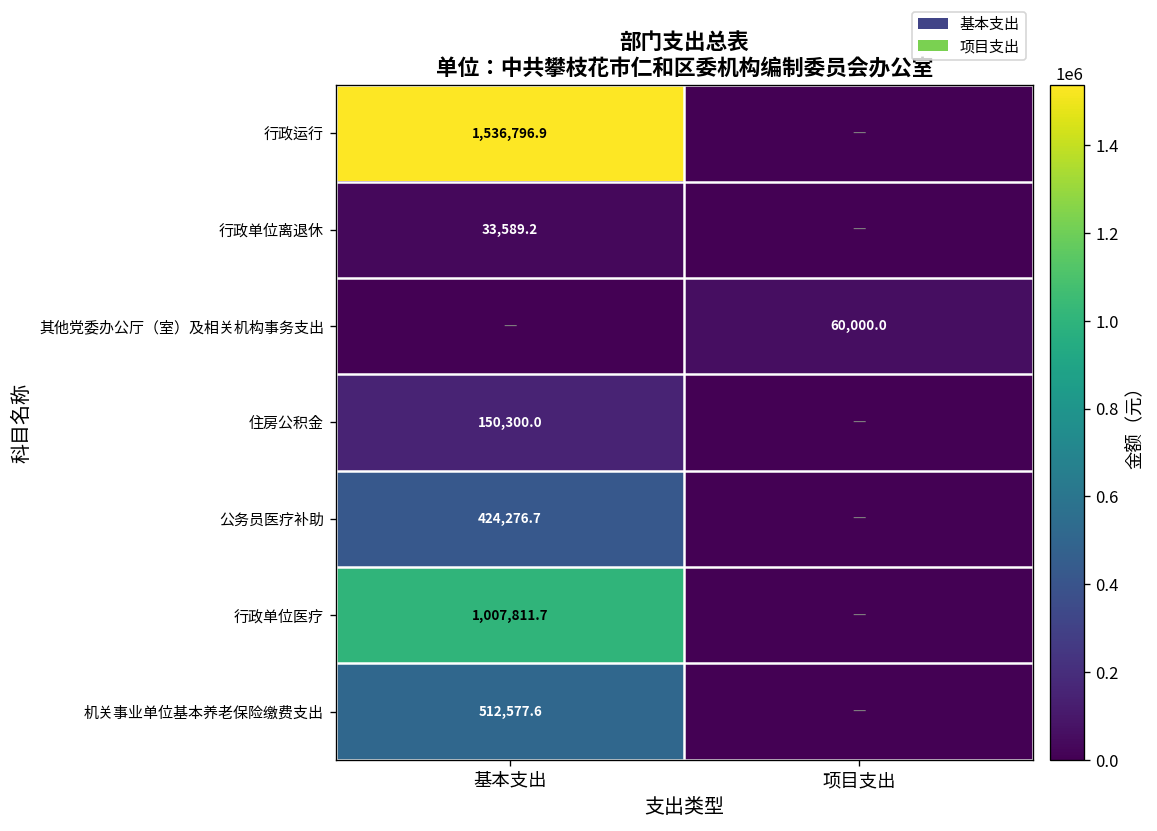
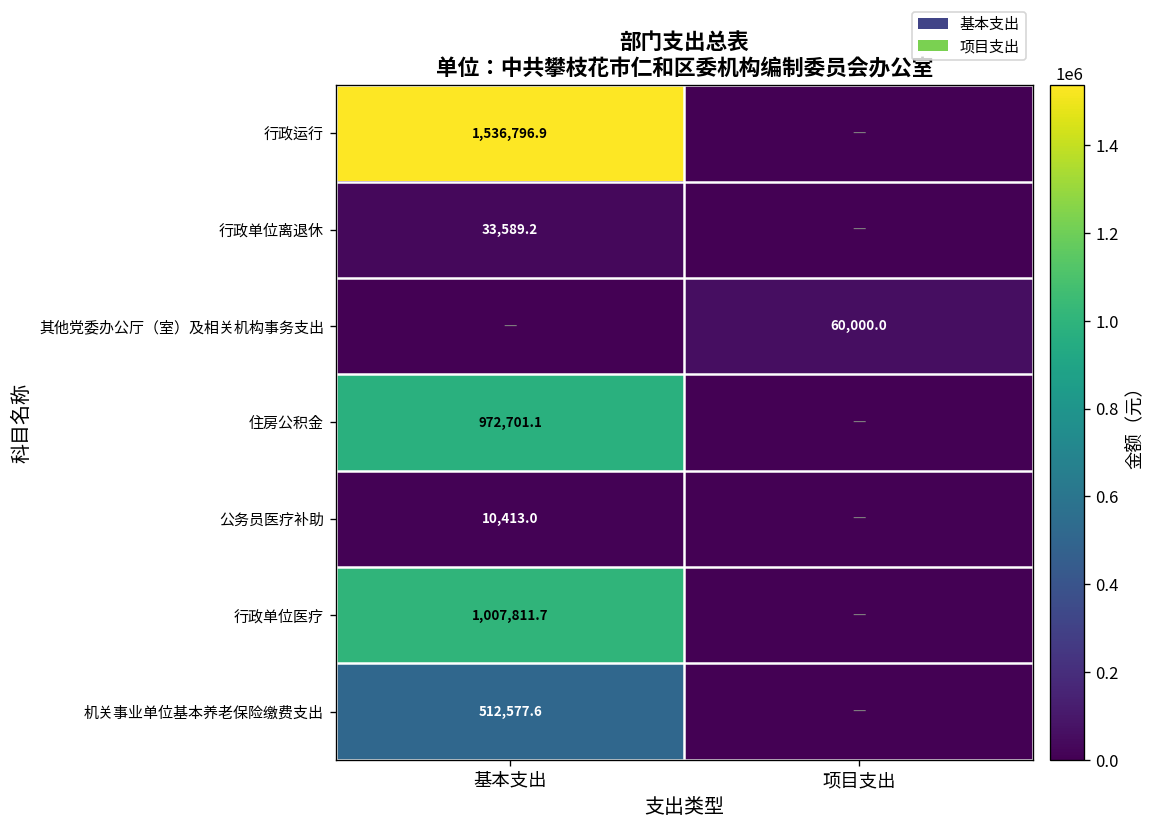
  {
    "行政运行": {
      "基本支出": "1,536,796.9"
    },
    "行政单位离退休": {
      "基本支出": "33,589.2"
    },
    "其他党委办公厅（室）及相关机构事务支出": {
      "项目支出": "60,000.0"
    },
    "住房公积金": {
-     "基本支出": "150,300.0"
+     "基本支出": "972,701.1"
    },
    "公务员医疗补助": {
-     "基本支出": "424,276.7"
+     "基本支出": "10,413.0"
    },
    "行政单位医疗": {
      "基本支出": "1,007,811.7"
    },
    "机关事业单位基本养老保险缴费支出": {
      "基本支出": "512,577.6"
    }
  }
